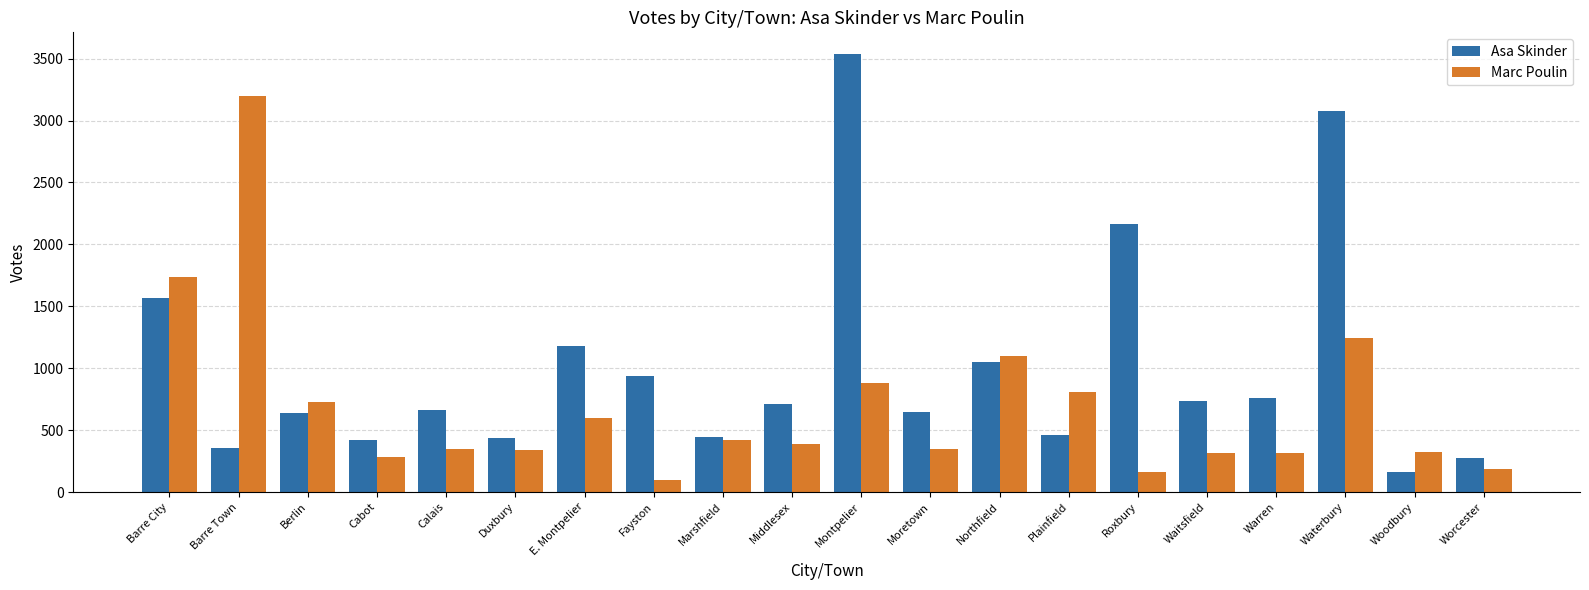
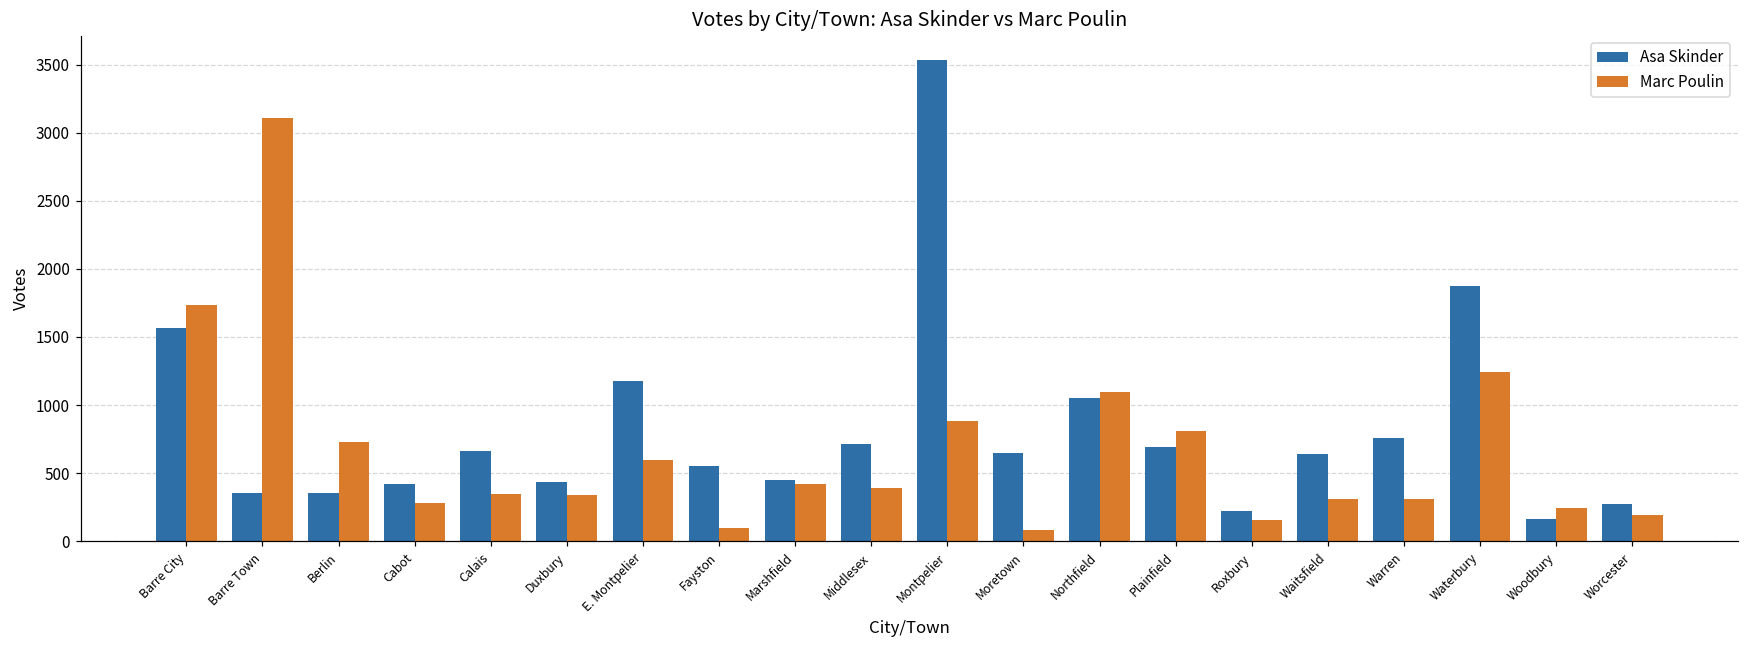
  {
    "Asa Skinder": {
      "Barre City": 1570,
      "Barre Town": 360,
-     "Berlin": 640,
+     "Berlin": 350,
      "Cabot": 420,
      "Calais": 660,
      "Duxbury": 440,
      "E. Montpelier": 1180,
-     "Fayston": 940,
+     "Fayston": 550,
      "Marshfield": 450,
      "Middlesex": 710,
      "Montpelier": 3540,
      "Moretown": 650,
      "Northfield": 1050,
-     "Plainfield": 460,
-     "Roxbury": 2160,
-     "Waitsfield": 730,
+     "Plainfield": 690,
+     "Roxbury": 220,
+     "Waitsfield": 640,
      "Warren": 760,
-     "Waterbury": 3080,
+     "Waterbury": 1870,
      "Woodbury": 160,
      "Worcester": 280
    },
    "Marc Poulin": {
      "Barre City": 1740,
-     "Barre Town": 3200,
+     "Barre Town": 3110,
      "Berlin": 730,
      "Cabot": 280,
      "Calais": 350,
      "Duxbury": 340,
      "E. Montpelier": 600,
      "Fayston": 100,
      "Marshfield": 420,
      "Middlesex": 390,
      "Montpelier": 880,
-     "Moretown": 350,
+     "Moretown": 90,
      "Northfield": 1100,
      "Plainfield": 810,
      "Roxbury": 160,
      "Waitsfield": 310,
      "Warren": 310,
      "Waterbury": 1240,
-     "Woodbury": 320,
+     "Woodbury": 250,
      "Worcester": 190
    }
  }
